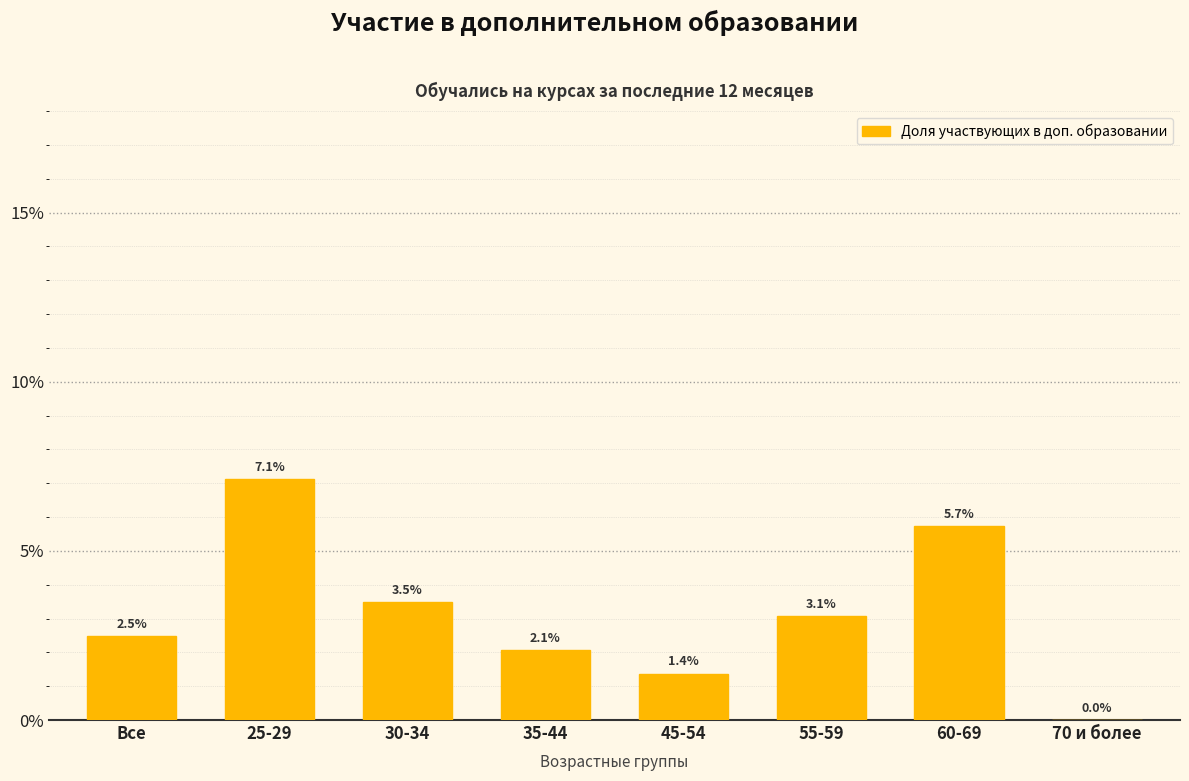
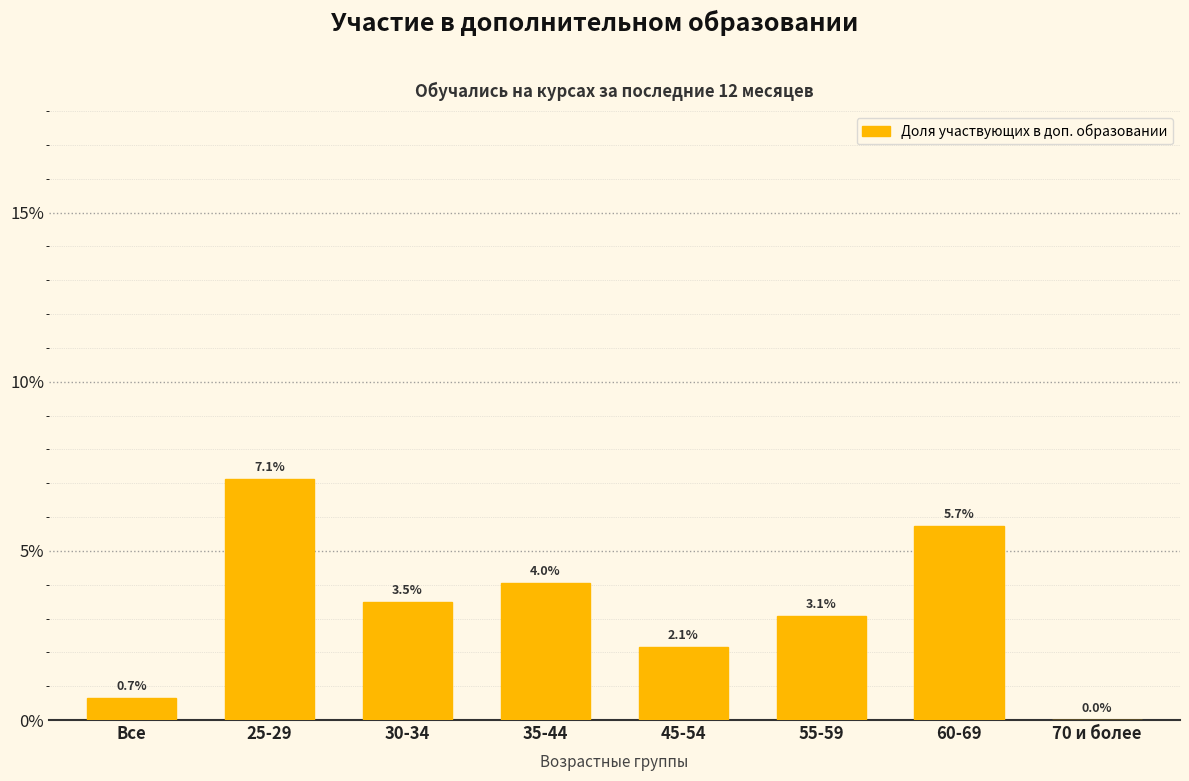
  {
-   "Все": "2.5%",
+   "Все": "0.7%",
    "25-29": "7.1%",
    "30-34": "3.5%",
-   "35-44": "2.1%",
-   "45-54": "1.4%",
+   "35-44": "4.0%",
+   "45-54": "2.1%",
    "55-59": "3.1%",
    "60-69": "5.7%",
    "70 и более": "0.0%"
  }
